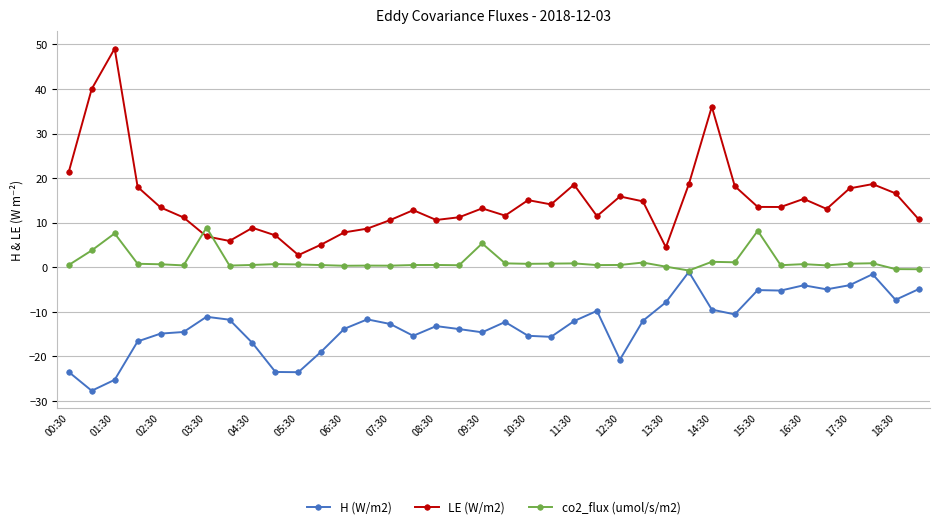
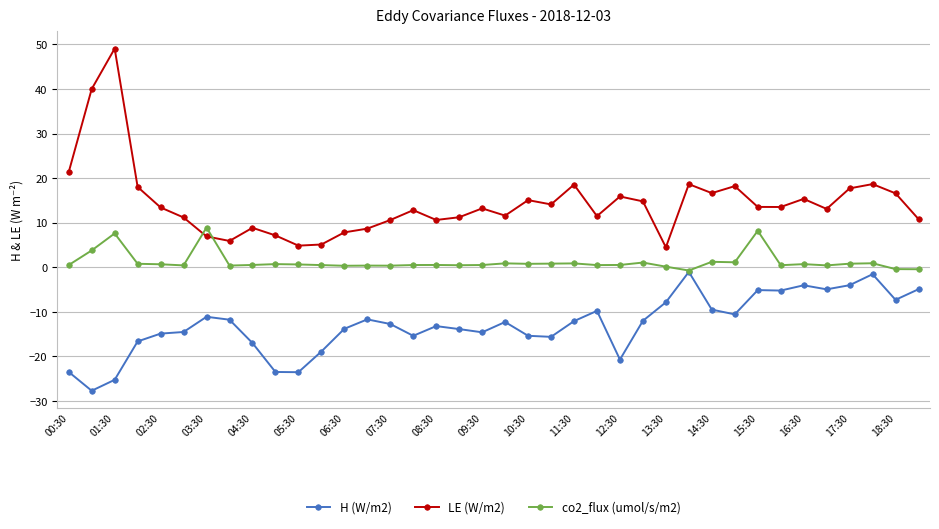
  {
    "H (W/m2)": {
      "00:30": -23,
      "01:30": -25,
      "02:30": -15,
      "03:30": -11,
      "04:30": -17,
      "05:30": -24,
      "06:30": -14,
      "07:30": -13,
      "08:30": -13,
      "09:30": -15,
      "10:30": -15,
      "11:30": -12,
      "12:30": -21,
      "13:30": -8,
      "14:30": -9,
      "15:30": -5,
      "16:30": -4,
      "17:30": -4,
      "18:30": -7
    },
    "LE (W/m2)": {
      "00:30": 21,
      "01:30": 49,
      "02:30": 13,
      "03:30": 7,
      "04:30": 9,
-     "05:30": 3,
+     "05:30": 5,
      "06:30": 8,
      "07:30": 11,
      "08:30": 11,
      "09:30": 13,
      "10:30": 15,
      "11:30": 19,
      "12:30": 16,
      "13:30": 4,
-     "14:30": 36,
+     "14:30": 17,
      "15:30": 14,
      "16:30": 15,
      "17:30": 18,
      "18:30": 17
    },
    "co2_flux (umol/s/m2)": {
      "00:30": 1,
      "01:30": 8,
      "02:30": 1,
      "03:30": 9,
      "04:30": 1,
      "05:30": 1,
      "06:30": 0,
      "07:30": 0,
      "08:30": 1,
-     "09:30": 5,
+     "09:30": 1,
      "10:30": 1,
      "11:30": 1,
      "12:30": 1,
      "13:30": 0,
      "14:30": 1,
      "15:30": 8,
      "16:30": 1,
      "17:30": 1,
      "18:30": 0
    }
  }
